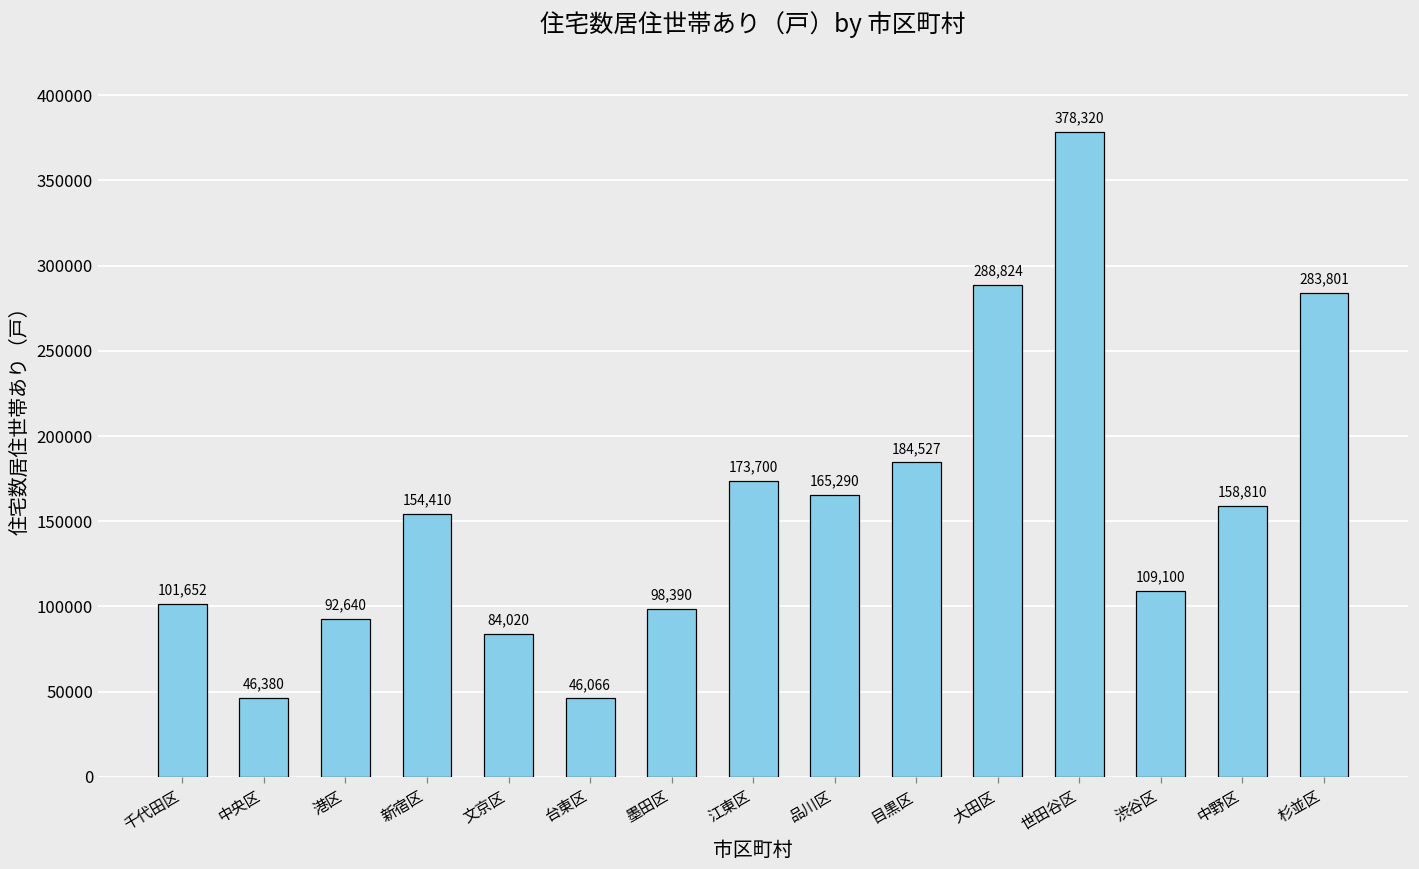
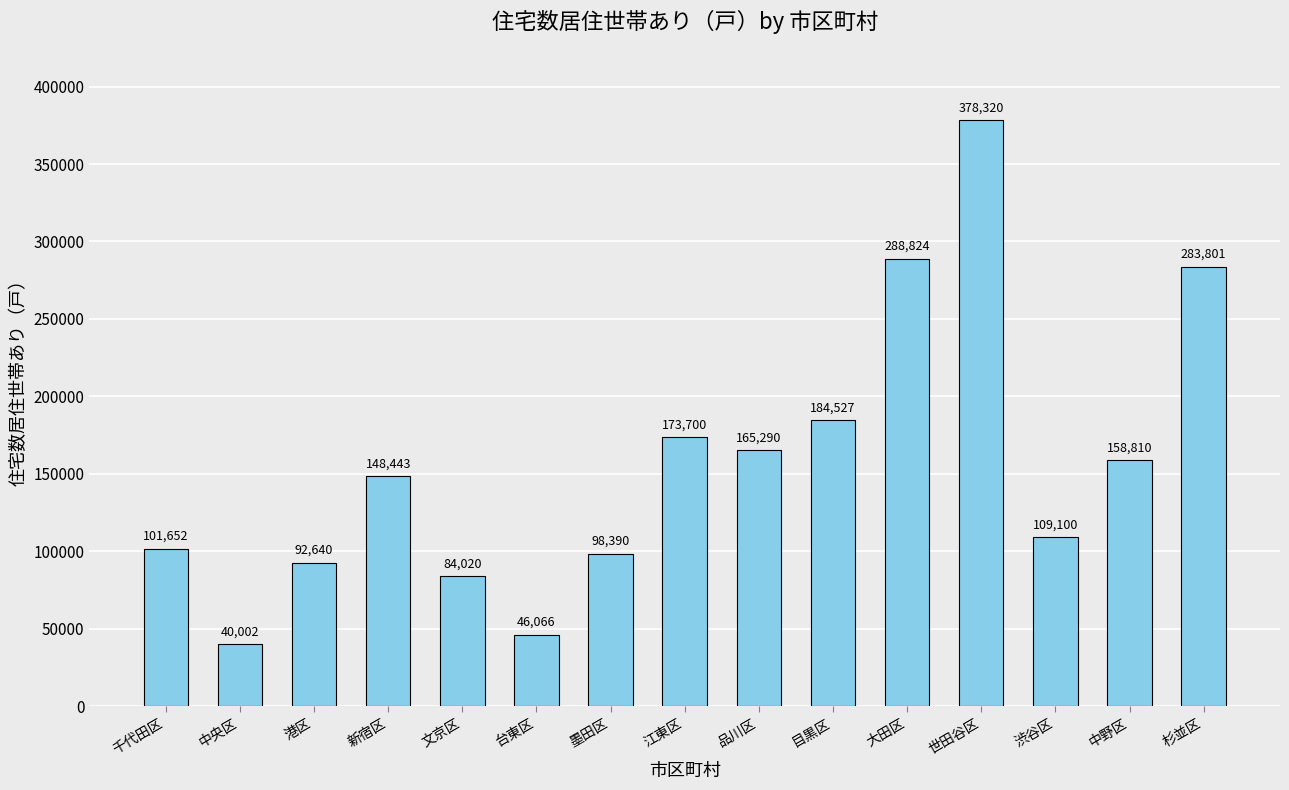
  {
    "千代田区": "101,652",
-   "中央区": "46,380",
+   "中央区": "40,002",
    "港区": "92,640",
-   "新宿区": "154,410",
+   "新宿区": "148,443",
    "文京区": "84,020",
    "台東区": "46,066",
    "墨田区": "98,390",
    "江東区": "173,700",
    "品川区": "165,290",
    "目黒区": "184,527",
    "大田区": "288,824",
    "世田谷区": "378,320",
    "渋谷区": "109,100",
    "中野区": "158,810",
    "杉並区": "283,801"
  }
